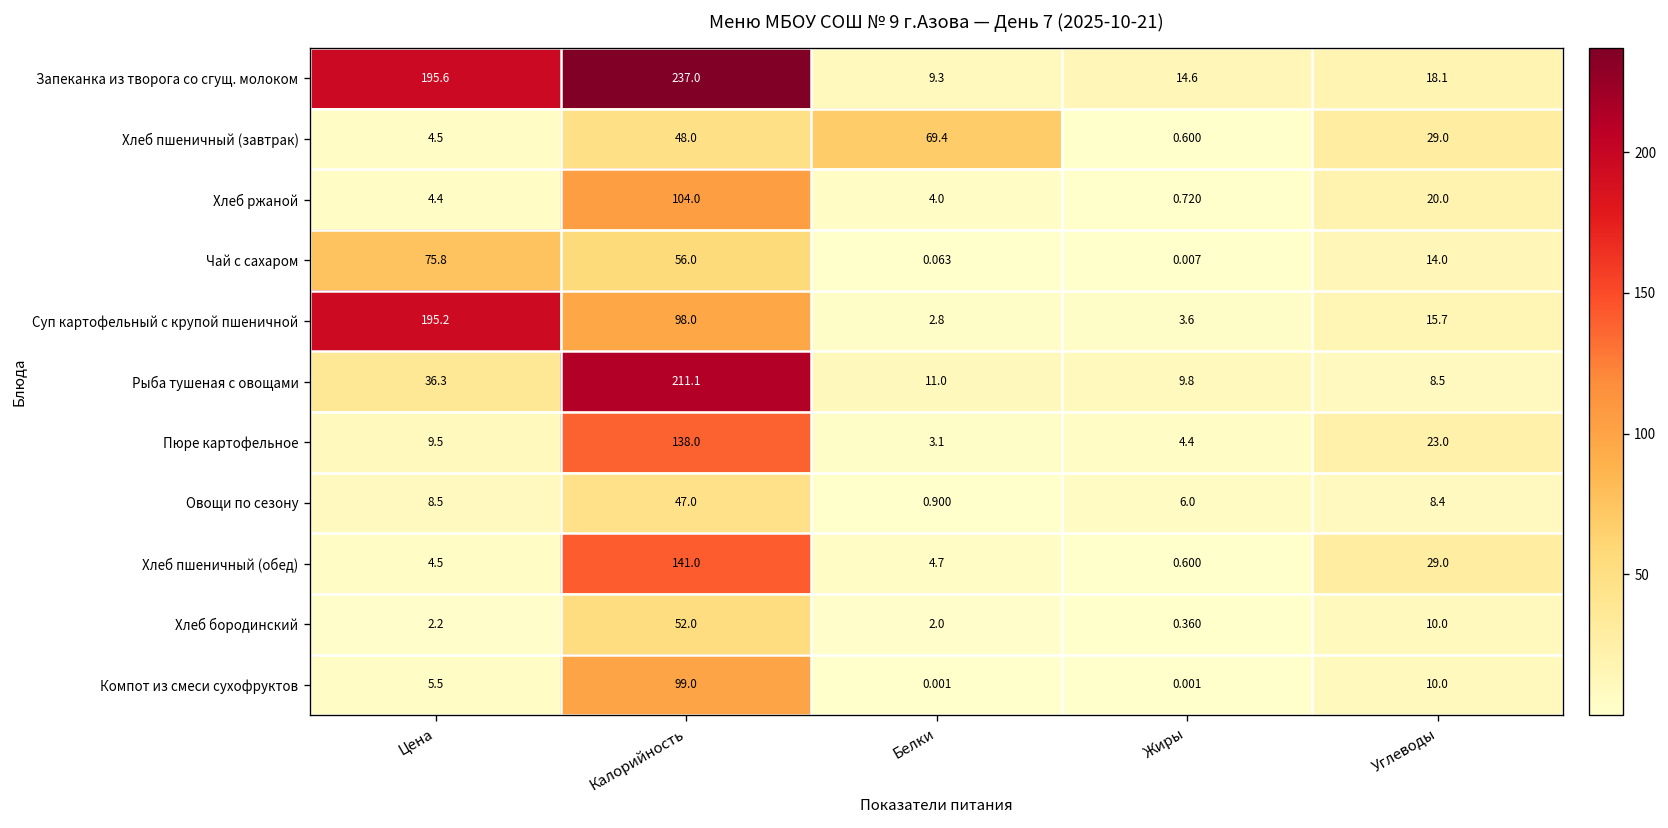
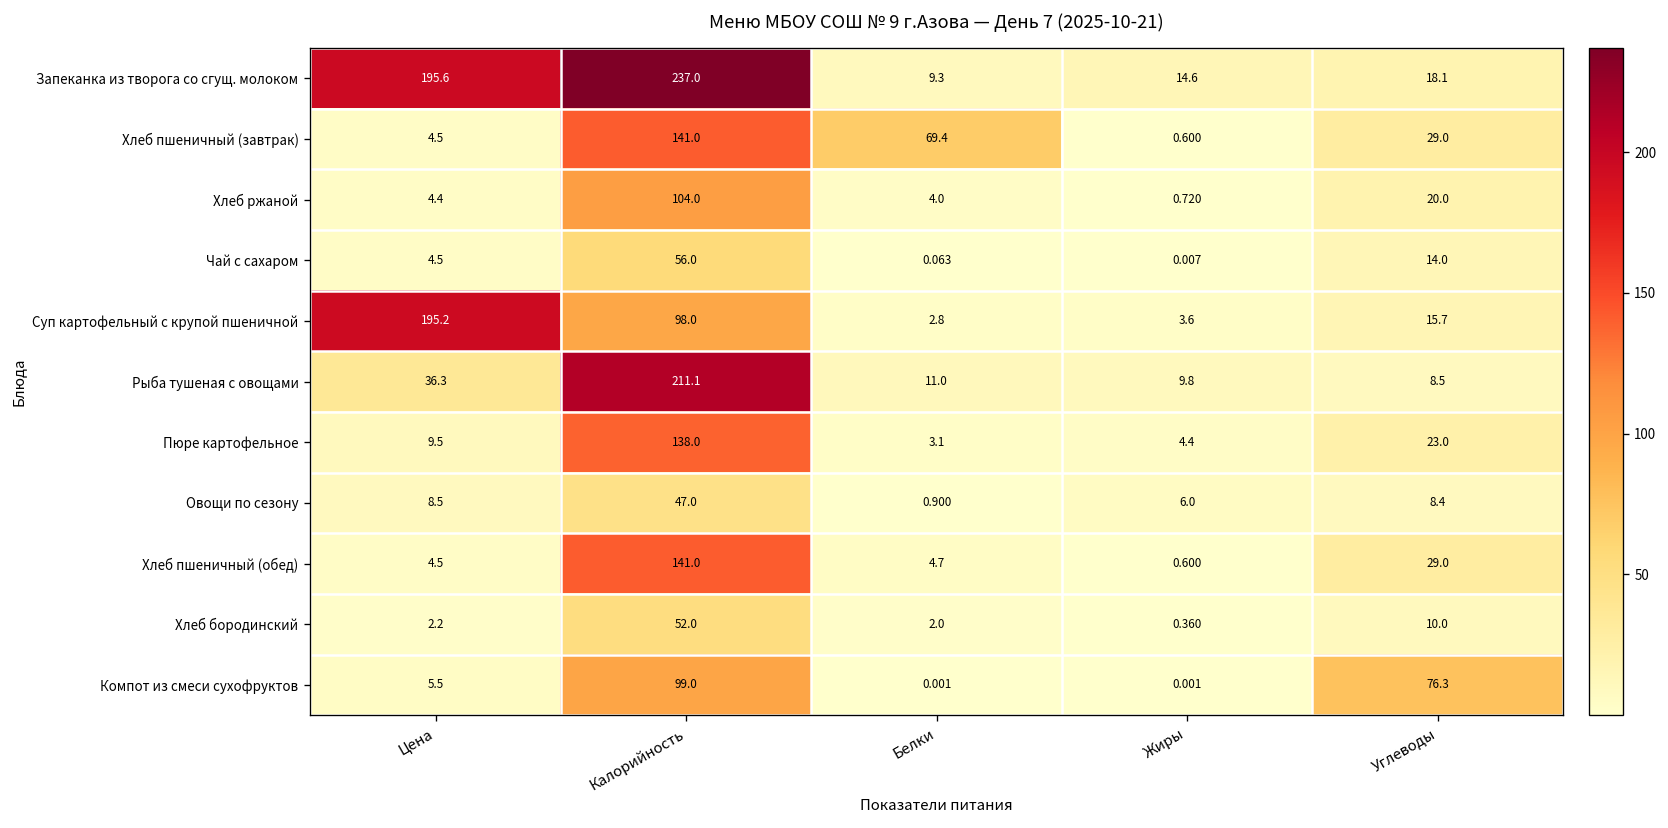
  {
    "Запеканка из творога со сгущ. молоком": {
      "Цена": 195.6,
      "Калорийность": 237.0,
      "Белки": 9.3,
      "Жиры": 14.6,
      "Углеводы": 18.1
    },
    "Хлеб пшеничный (завтрак)": {
      "Цена": 4.5,
-     "Калорийность": 48.0,
+     "Калорийность": 141.0,
      "Белки": 69.4,
      "Жиры": 0.600,
      "Углеводы": 29.0
    },
    "Хлеб ржаной": {
      "Цена": 4.4,
      "Калорийность": 104.0,
      "Белки": 4.0,
      "Жиры": 0.720,
      "Углеводы": 20.0
    },
    "Чай с сахаром": {
-     "Цена": 75.8,
+     "Цена": 4.5,
      "Калорийность": 56.0,
      "Белки": 0.063,
      "Жиры": 0.007,
      "Углеводы": 14.0
    },
    "Суп картофельный с крупой пшеничной": {
      "Цена": 195.2,
      "Калорийность": 98.0,
      "Белки": 2.8,
      "Жиры": 3.6,
      "Углеводы": 15.7
    },
    "Рыба тушеная с овощами": {
      "Цена": 36.3,
      "Калорийность": 211.1,
      "Белки": 11.0,
      "Жиры": 9.8,
      "Углеводы": 8.5
    },
    "Пюре картофельное": {
      "Цена": 9.5,
      "Калорийность": 138.0,
      "Белки": 3.1,
      "Жиры": 4.4,
      "Углеводы": 23.0
    },
    "Овощи по сезону": {
      "Цена": 8.5,
      "Калорийность": 47.0,
      "Белки": 0.900,
      "Жиры": 6.0,
      "Углеводы": 8.4
    },
    "Хлеб пшеничный (обед)": {
      "Цена": 4.5,
      "Калорийность": 141.0,
      "Белки": 4.7,
      "Жиры": 0.600,
      "Углеводы": 29.0
    },
    "Хлеб бородинский": {
      "Цена": 2.2,
      "Калорийность": 52.0,
      "Белки": 2.0,
      "Жиры": 0.360,
      "Углеводы": 10.0
    },
    "Компот из смеси сухофруктов": {
      "Цена": 5.5,
      "Калорийность": 99.0,
      "Белки": 0.001,
      "Жиры": 0.001,
-     "Углеводы": 10.0
+     "Углеводы": 76.3
    }
  }
